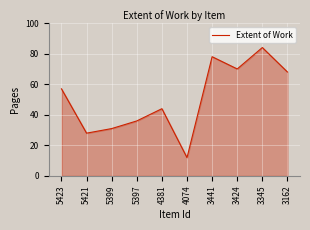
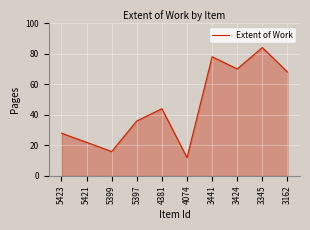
  {
-   "5423": 57,
-   "5421": 28,
-   "5399": 31,
+   "5423": 28,
+   "5421": 22,
+   "5399": 16,
    "5397": 36,
    "4381": 44,
    "4074": 12,
    "3441": 78,
    "3424": 70,
    "3345": 84,
    "3162": 68
  }
